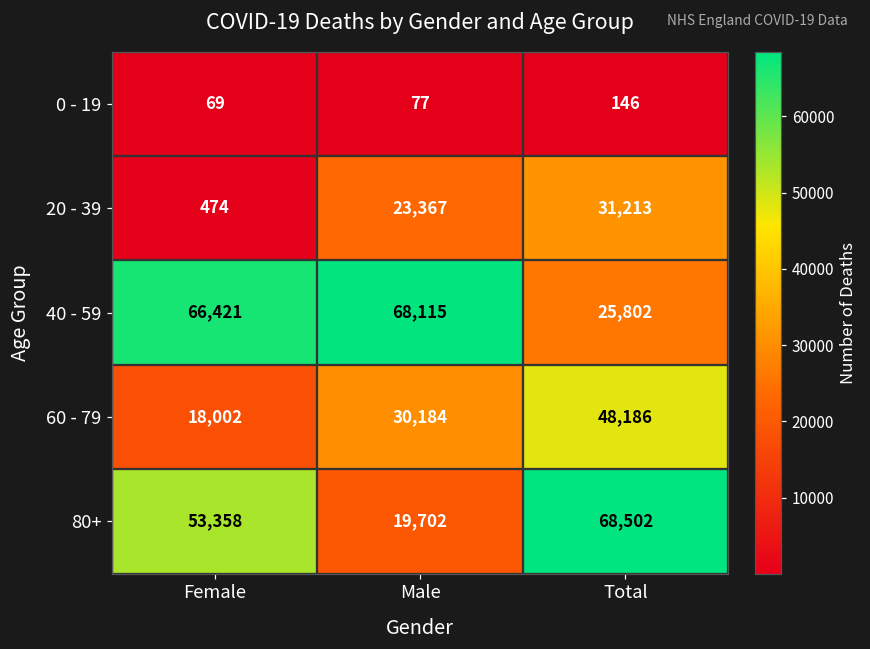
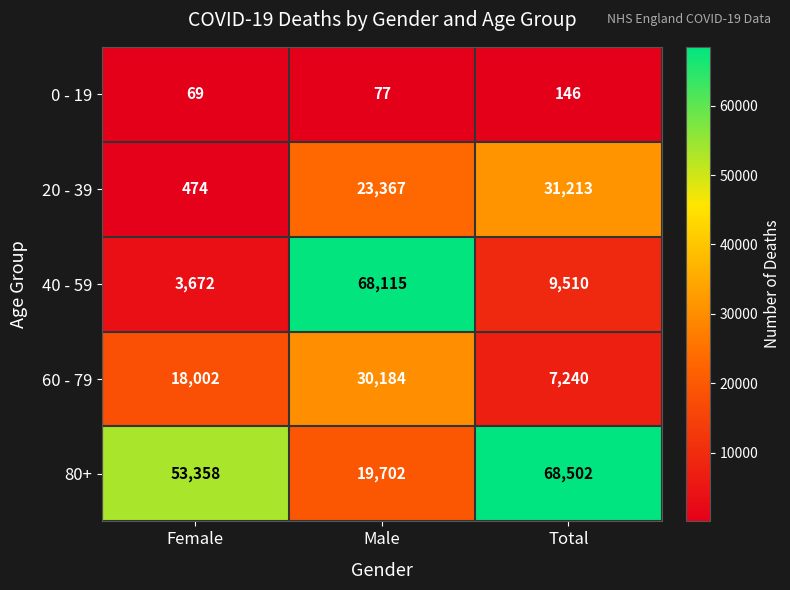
  {
    "0 - 19": {
      "Female": "69",
      "Male": "77",
      "Total": "146"
    },
    "20 - 39": {
      "Female": "474",
      "Male": "23,367",
      "Total": "31,213"
    },
    "40 - 59": {
-     "Female": "66,421",
+     "Female": "3,672",
      "Male": "68,115",
-     "Total": "25,802"
+     "Total": "9,510"
    },
    "60 - 79": {
      "Female": "18,002",
      "Male": "30,184",
-     "Total": "48,186"
+     "Total": "7,240"
    },
    "80+": {
      "Female": "53,358",
      "Male": "19,702",
      "Total": "68,502"
    }
  }
